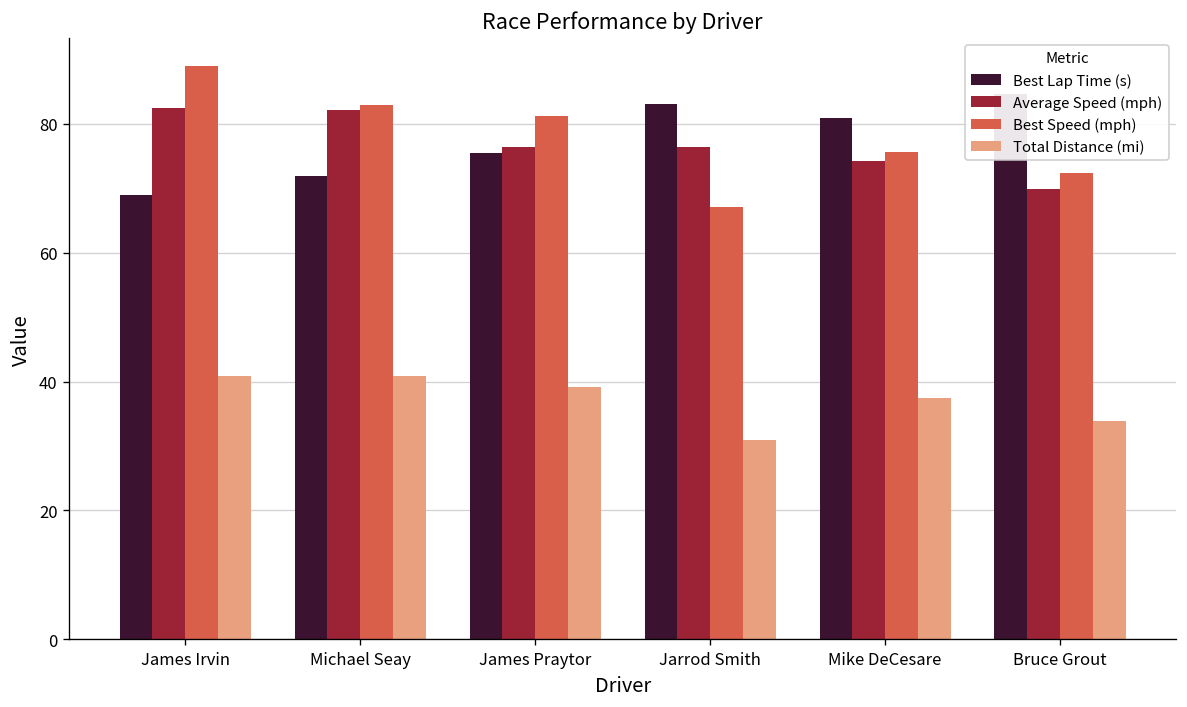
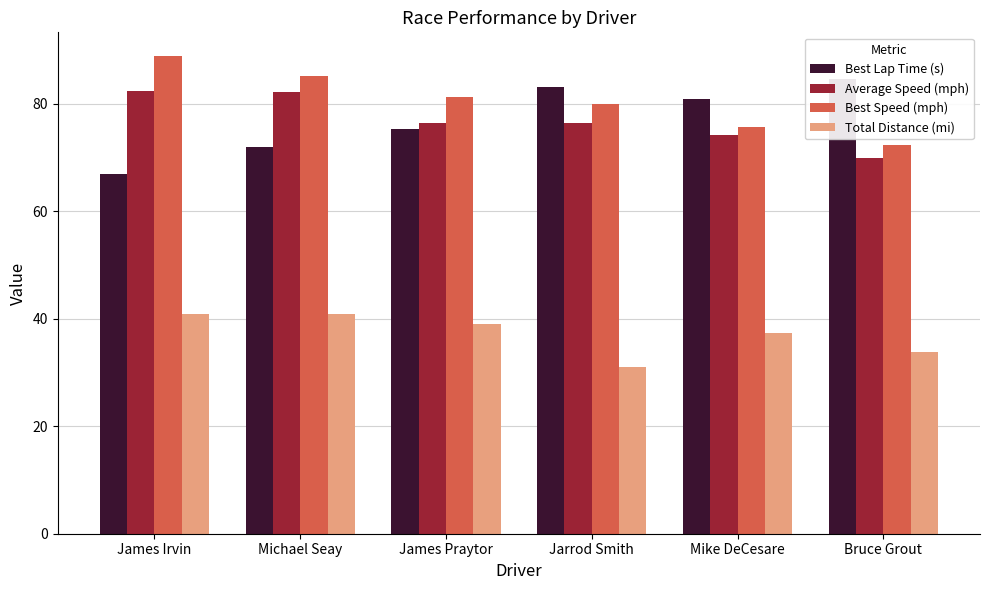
  {
    "Best Lap Time (s)": {
-     "James Irvin": 69,
+     "James Irvin": 67,
      "Michael Seay": 72,
      "James Praytor": 75,
      "Jarrod Smith": 83,
      "Mike DeCesare": 81
    },
    "Average Speed (mph)": {
      "James Irvin": 82,
      "Michael Seay": 82,
      "James Praytor": 76,
      "Jarrod Smith": 76,
      "Mike DeCesare": 74,
      "Bruce Grout": 70
    },
    "Best Speed (mph)": {
      "James Irvin": 89,
-     "Michael Seay": 83,
+     "Michael Seay": 85,
      "James Praytor": 81,
-     "Jarrod Smith": 67,
+     "Jarrod Smith": 80,
      "Mike DeCesare": 76,
      "Bruce Grout": 72
    },
    "Total Distance (mi)": {
      "James Irvin": 41,
      "Michael Seay": 41,
      "James Praytor": 39,
      "Jarrod Smith": 31,
      "Mike DeCesare": 37,
      "Bruce Grout": 34
    }
  }
